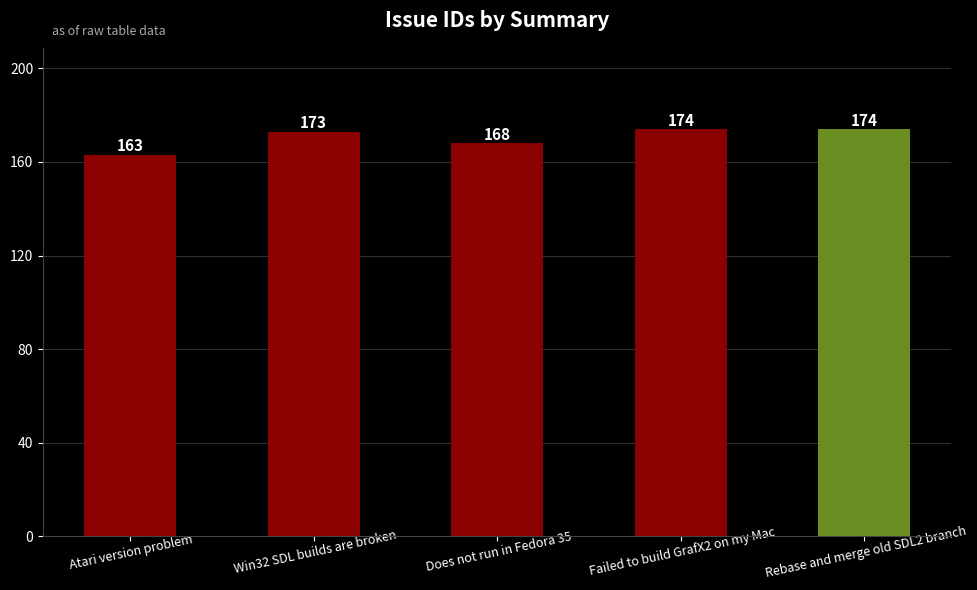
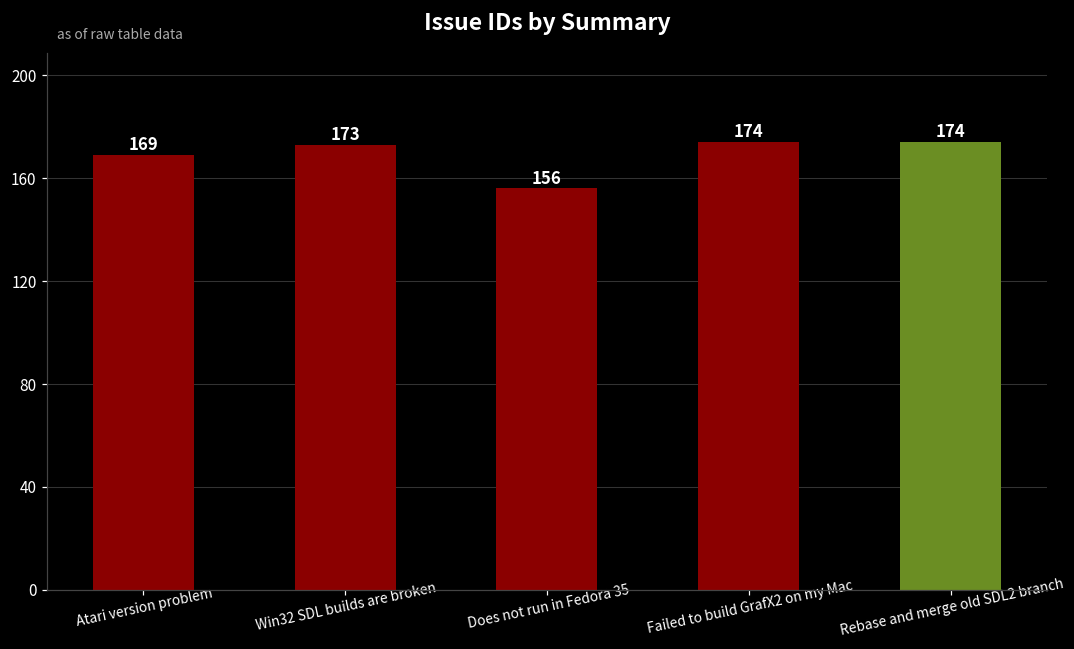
  {
-   "Atari version problem": 163,
+   "Atari version problem": 169,
    "Win32 SDL builds are broken": 173,
-   "Does not run in Fedora 35": 168,
+   "Does not run in Fedora 35": 156,
    "Failed to build GrafX2 on my Mac": 174,
    "Rebase and merge old SDL2 branch": 174
  }
